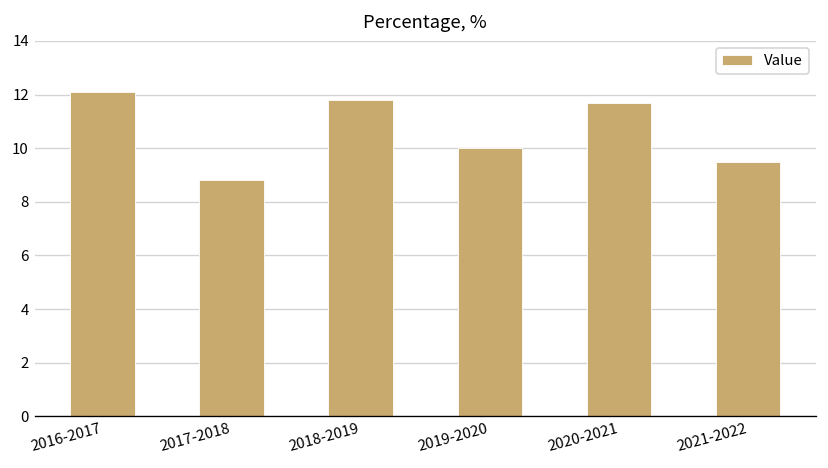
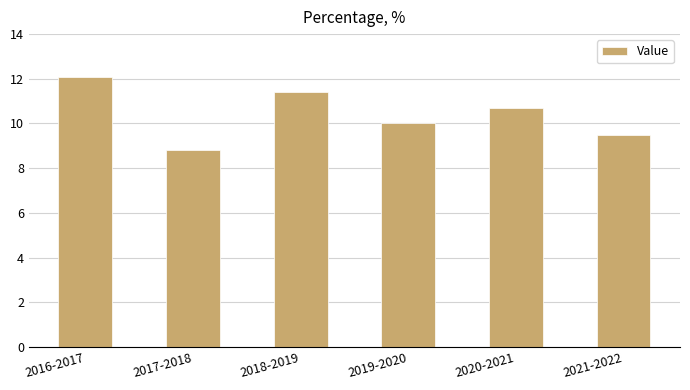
  {
    "2016-2017": 12.1,
    "2017-2018": 8.8,
-   "2018-2019": 11.8,
+   "2018-2019": 11.4,
    "2019-2020": 10.0,
-   "2020-2021": 11.7,
+   "2020-2021": 10.7,
    "2021-2022": 9.5
  }
